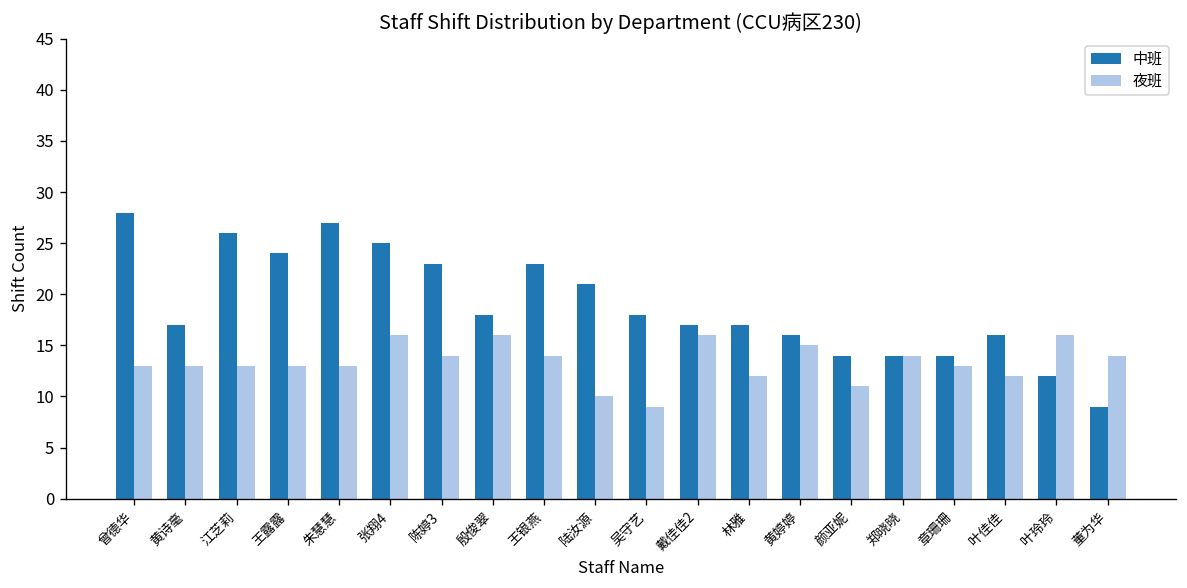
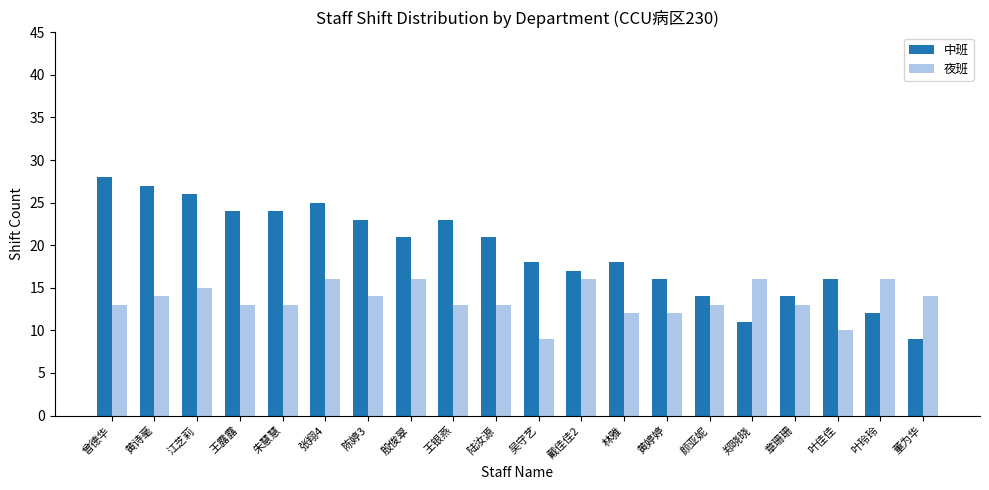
  {
    "中班": {
      "曾德华": 28,
-     "黄诗毫": 17,
+     "黄诗毫": 27,
      "江芝莉": 26,
      "王露露": 24,
-     "朱慧慧": 27,
+     "朱慧慧": 24,
      "张翔4": 25,
      "陈婷3": 23,
-     "殷俊翠": 18,
+     "殷俊翠": 21,
      "王银燕": 23,
      "陆汝源": 21,
      "吴守艺": 18,
      "戴佳佳2": 17,
-     "林雅": 17,
+     "林雅": 18,
      "黄婷婷": 16,
      "颜亚妮": 14,
-     "郑晓晓": 14,
+     "郑晓晓": 11,
      "章珊珊": 14,
      "叶佳佳": 16,
      "叶玲玲": 12,
      "董为华": 9
    },
    "夜班": {
      "曾德华": 13,
-     "黄诗毫": 13,
-     "江芝莉": 13,
+     "黄诗毫": 14,
+     "江芝莉": 15,
      "王露露": 13,
      "朱慧慧": 13,
      "张翔4": 16,
      "陈婷3": 14,
      "殷俊翠": 16,
-     "王银燕": 14,
-     "陆汝源": 10,
+     "王银燕": 13,
+     "陆汝源": 13,
      "吴守艺": 9,
      "戴佳佳2": 16,
      "林雅": 12,
-     "黄婷婷": 15,
-     "颜亚妮": 11,
-     "郑晓晓": 14,
+     "黄婷婷": 12,
+     "颜亚妮": 13,
+     "郑晓晓": 16,
      "章珊珊": 13,
-     "叶佳佳": 12,
+     "叶佳佳": 10,
      "叶玲玲": 16,
      "董为华": 14
    }
  }
